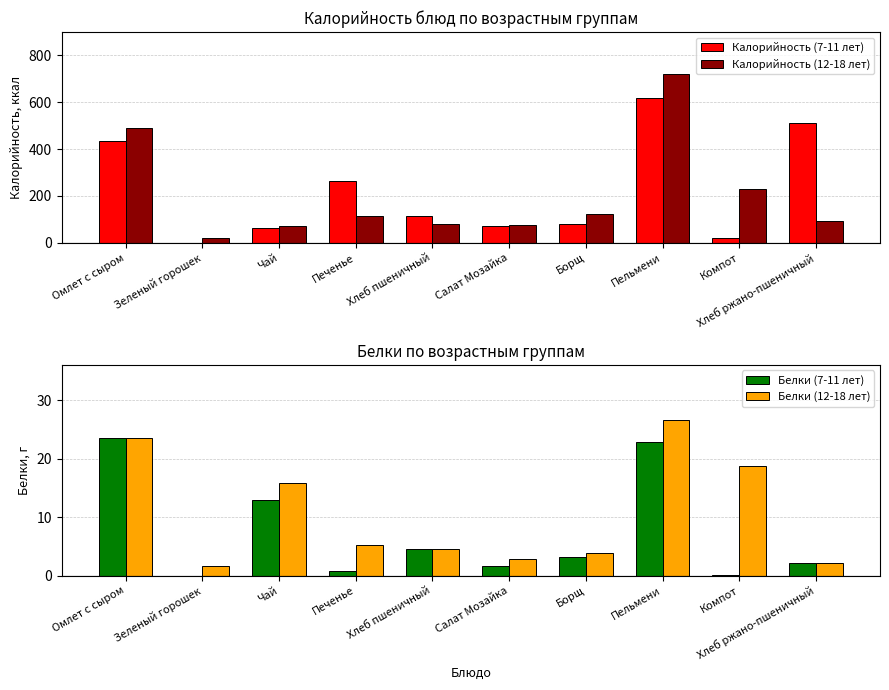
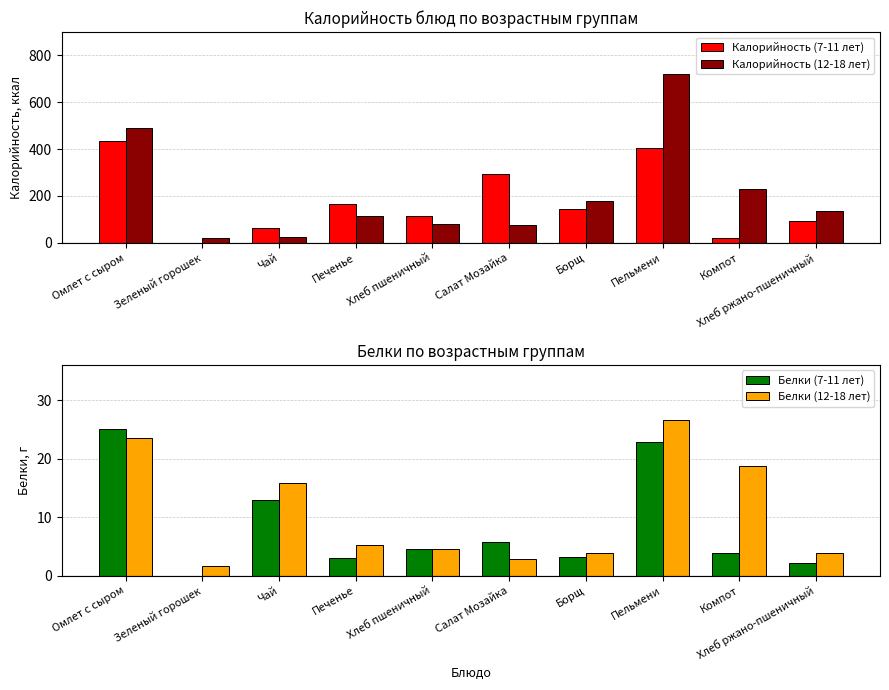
  {
    "Калорийность блюд по возрастным группам": {
      "Калорийность (7-11 лет)": {
        "Омлет с сыром": 440,
        "Зеленый горошек": 0,
        "Чай": 60,
-       "Печенье": 260,
+       "Печенье": 170,
        "Хлеб пшеничный": 110,
-       "Салат Мозайка": 70,
-       "Борщ": 80,
-       "Пельмени": 620,
+       "Салат Мозайка": 290,
+       "Борщ": 140,
+       "Пельмени": 410,
        "Компот": 20,
-       "Хлеб ржано-пшеничный": 510
+       "Хлеб ржано-пшеничный": 90
      },
      "Калорийность (12-18 лет)": {
        "Омлет с сыром": 490,
        "Зеленый горошек": 20,
-       "Чай": 70,
+       "Чай": 20,
        "Печенье": 120,
        "Хлеб пшеничный": 80,
        "Салат Мозайка": 80,
-       "Борщ": 120,
+       "Борщ": 180,
        "Пельмени": 720,
        "Компот": 230,
-       "Хлеб ржано-пшеничный": 90
+       "Хлеб ржано-пшеничный": 140
      }
    },
    "Белки по возрастным группам": {
      "Белки (7-11 лет)": {
-       "Омлет с сыром": 24,
+       "Омлет с сыром": 25,
        "Зеленый горошек": 0,
        "Чай": 13,
-       "Печенье": 1,
+       "Печенье": 3,
        "Хлеб пшеничный": 5,
-       "Салат Мозайка": 2,
+       "Салат Мозайка": 6,
        "Борщ": 3,
        "Пельмени": 23,
-       "Компот": 0,
+       "Компот": 4,
        "Хлеб ржано-пшеничный": 2
      },
      "Белки (12-18 лет)": {
        "Омлет с сыром": 24,
        "Зеленый горошек": 2,
        "Чай": 16,
        "Печенье": 5,
        "Хлеб пшеничный": 5,
        "Салат Мозайка": 3,
        "Борщ": 4,
        "Пельмени": 27,
        "Компот": 19,
-       "Хлеб ржано-пшеничный": 2
+       "Хлеб ржано-пшеничный": 4
      }
    }
  }
